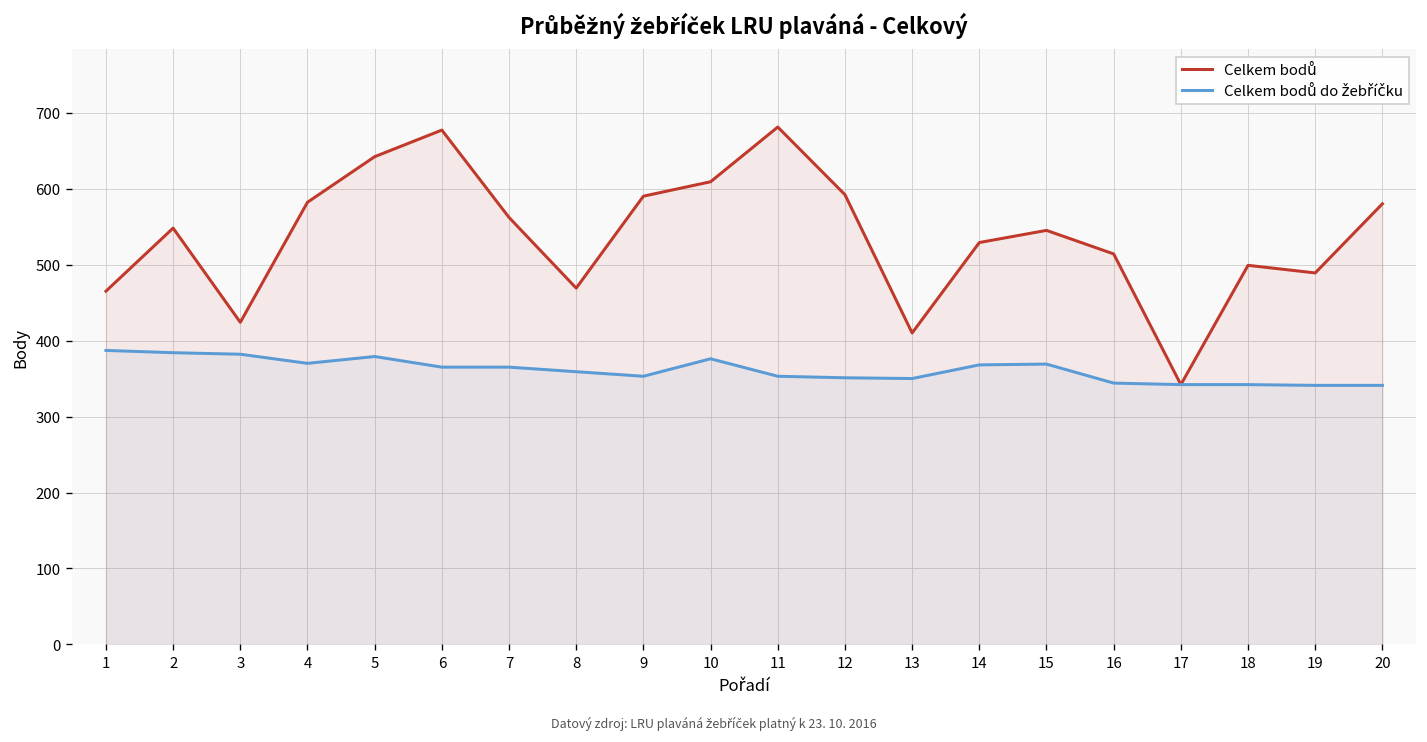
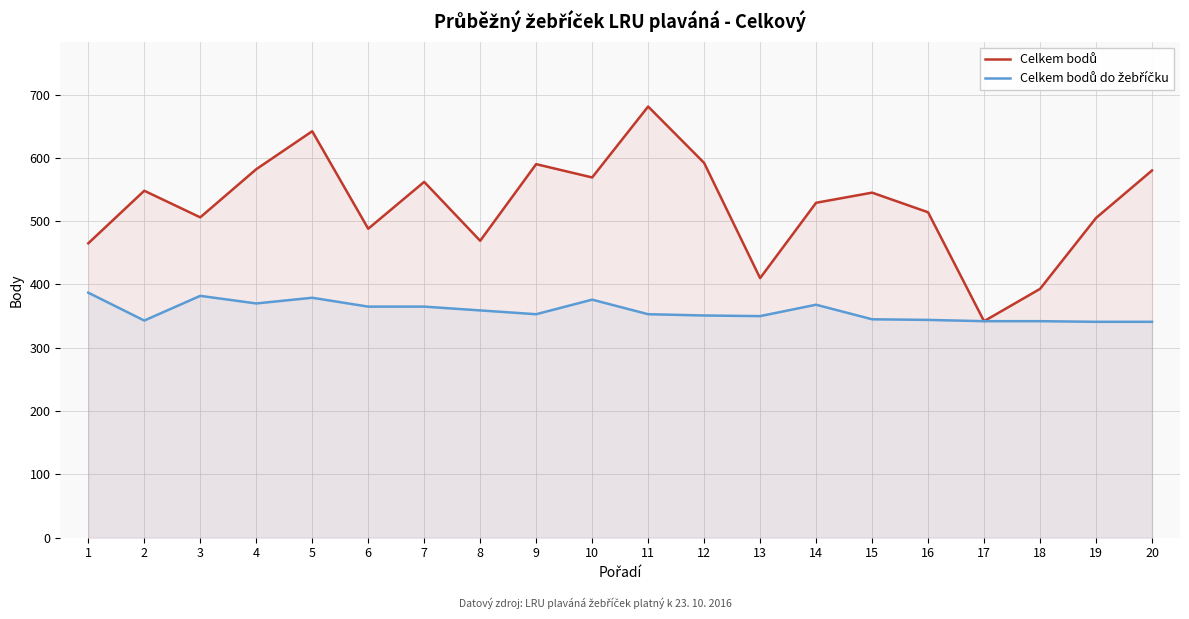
  {
    "Celkem bodů": {
      "1": 470,
      "2": 550,
-     "3": 420,
+     "3": 510,
      "4": 580,
      "5": 640,
-     "6": 680,
+     "6": 490,
      "7": 560,
      "8": 470,
      "9": 590,
-     "10": 610,
+     "10": 570,
      "11": 680,
      "12": 590,
      "13": 410,
      "14": 530,
      "15": 550,
      "16": 510,
-     "18": 500,
-     "19": 490,
+     "18": 390,
+     "19": 510,
      "20": 580
    },
    "Celkem bodů do žebříčku": {
      "1": 390,
-     "2": 380,
+     "2": 340,
      "3": 380,
      "4": 370,
      "5": 380,
      "6": 370,
      "7": 370,
      "8": 360,
      "9": 350,
      "10": 380,
      "11": 350,
      "12": 350,
      "13": 350,
      "14": 370,
-     "15": 370,
+     "15": 350,
      "16": 340,
      "18": 340,
      "19": 340,
      "20": 340
    }
  }
